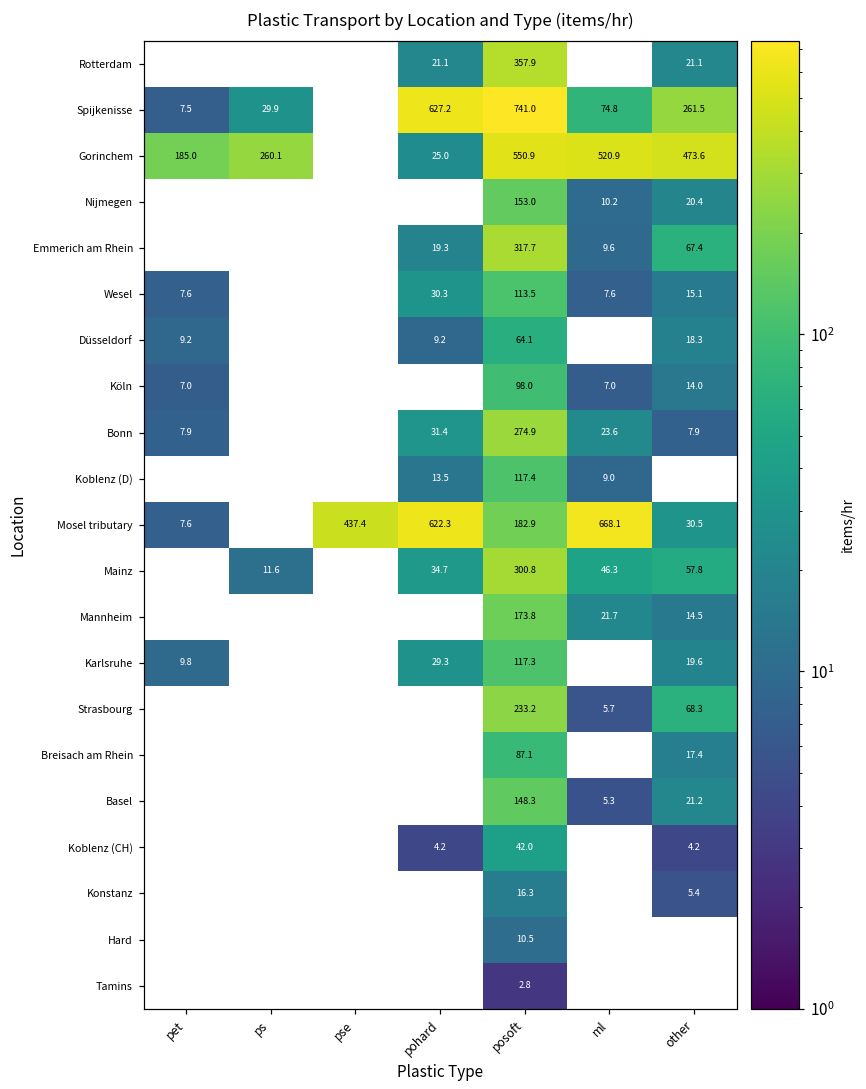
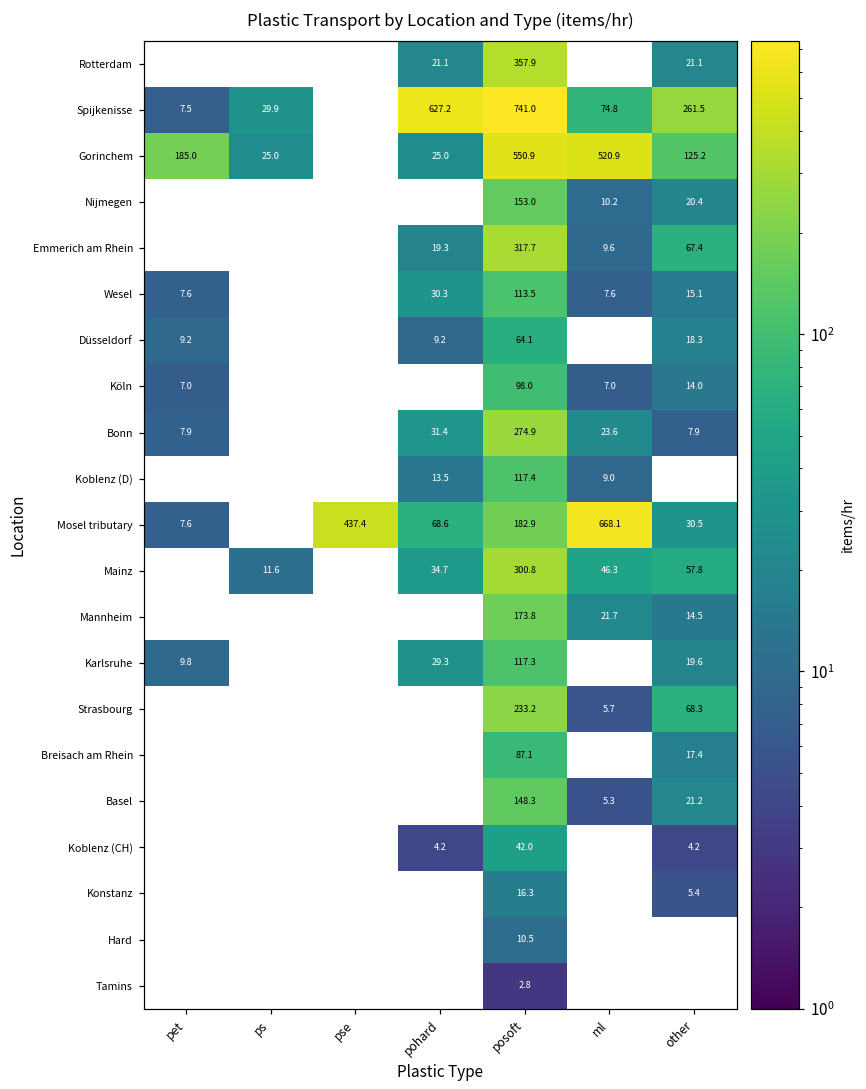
  {
    "Rotterdam": {
      "pohard": 21.1,
      "posoft": 357.9,
      "other": 21.1
    },
    "Spijkenisse": {
      "pet": 7.5,
      "ps": 29.9,
      "pohard": 627.2,
      "posoft": 741.0,
      "ml": 74.8,
      "other": 261.5
    },
    "Gorinchem": {
      "pet": 185.0,
-     "ps": 260.1,
+     "ps": 25.0,
      "pohard": 25.0,
      "posoft": 550.9,
      "ml": 520.9,
-     "other": 473.6
+     "other": 125.2
    },
    "Nijmegen": {
      "posoft": 153.0,
      "ml": 10.2,
      "other": 20.4
    },
    "Emmerich am Rhein": {
      "pohard": 19.3,
      "posoft": 317.7,
      "ml": 9.6,
      "other": 67.4
    },
    "Wesel": {
      "pet": 7.6,
      "pohard": 30.3,
      "posoft": 113.5,
      "ml": 7.6,
      "other": 15.1
    },
    "Düsseldorf": {
      "pet": 9.2,
      "pohard": 9.2,
      "posoft": 64.1,
      "other": 18.3
    },
    "Köln": {
      "pet": 7.0,
      "posoft": 98.0,
      "ml": 7.0,
      "other": 14.0
    },
    "Bonn": {
      "pet": 7.9,
      "pohard": 31.4,
      "posoft": 274.9,
      "ml": 23.6,
      "other": 7.9
    },
    "Koblenz (D)": {
      "pohard": 13.5,
      "posoft": 117.4,
      "ml": 9.0
    },
    "Mosel tributary": {
      "pet": 7.6,
      "pse": 437.4,
-     "pohard": 622.3,
+     "pohard": 68.6,
      "posoft": 182.9,
      "ml": 668.1,
      "other": 30.5
    },
    "Mainz": {
      "ps": 11.6,
      "pohard": 34.7,
      "posoft": 300.8,
      "ml": 46.3,
      "other": 57.8
    },
    "Mannheim": {
      "posoft": 173.8,
      "ml": 21.7,
      "other": 14.5
    },
    "Karlsruhe": {
      "pet": 9.8,
      "pohard": 29.3,
      "posoft": 117.3,
      "other": 19.6
    },
    "Strasbourg": {
      "posoft": 233.2,
      "ml": 5.7,
      "other": 68.3
    },
    "Breisach am Rhein": {
      "posoft": 87.1,
      "other": 17.4
    },
    "Basel": {
      "posoft": 148.3,
      "ml": 5.3,
      "other": 21.2
    },
    "Koblenz (CH)": {
      "pohard": 4.2,
      "posoft": 42.0,
      "other": 4.2
    },
    "Konstanz": {
      "posoft": 16.3,
      "other": 5.4
    },
    "Hard": {
      "posoft": 10.5
    },
    "Tamins": {
      "posoft": 2.8
    }
  }
